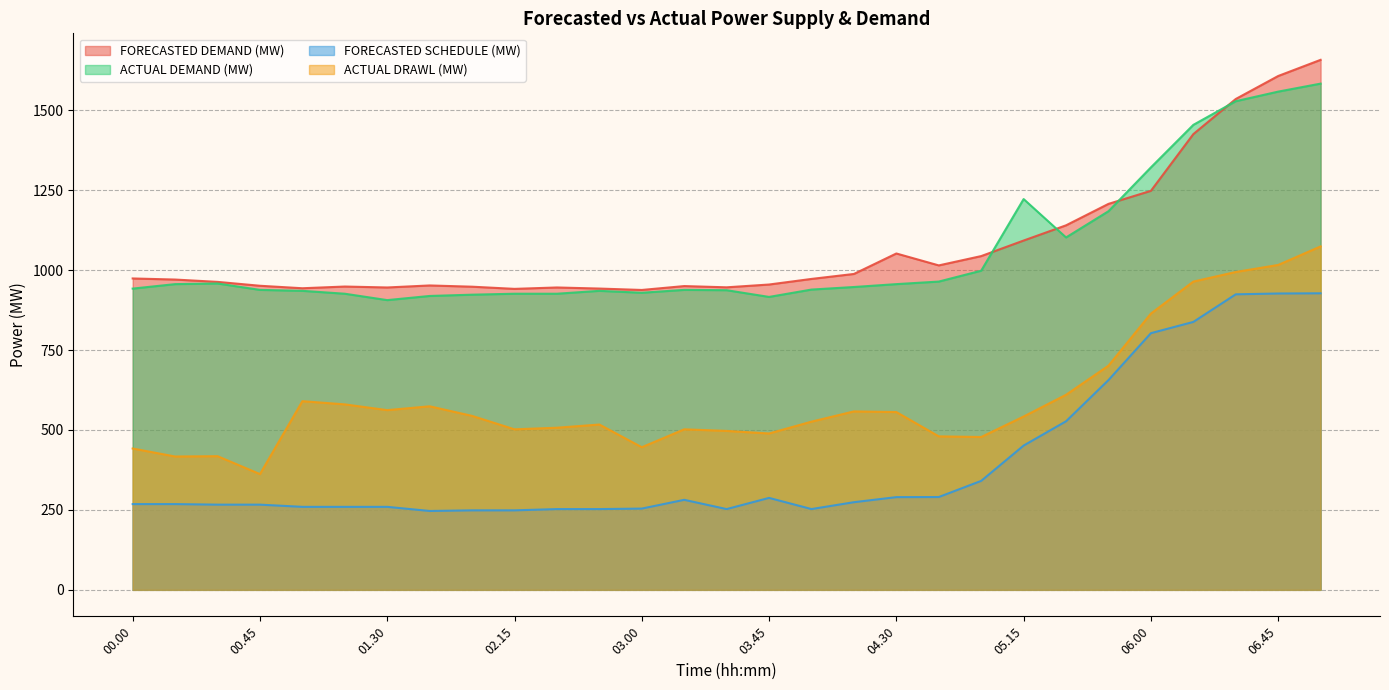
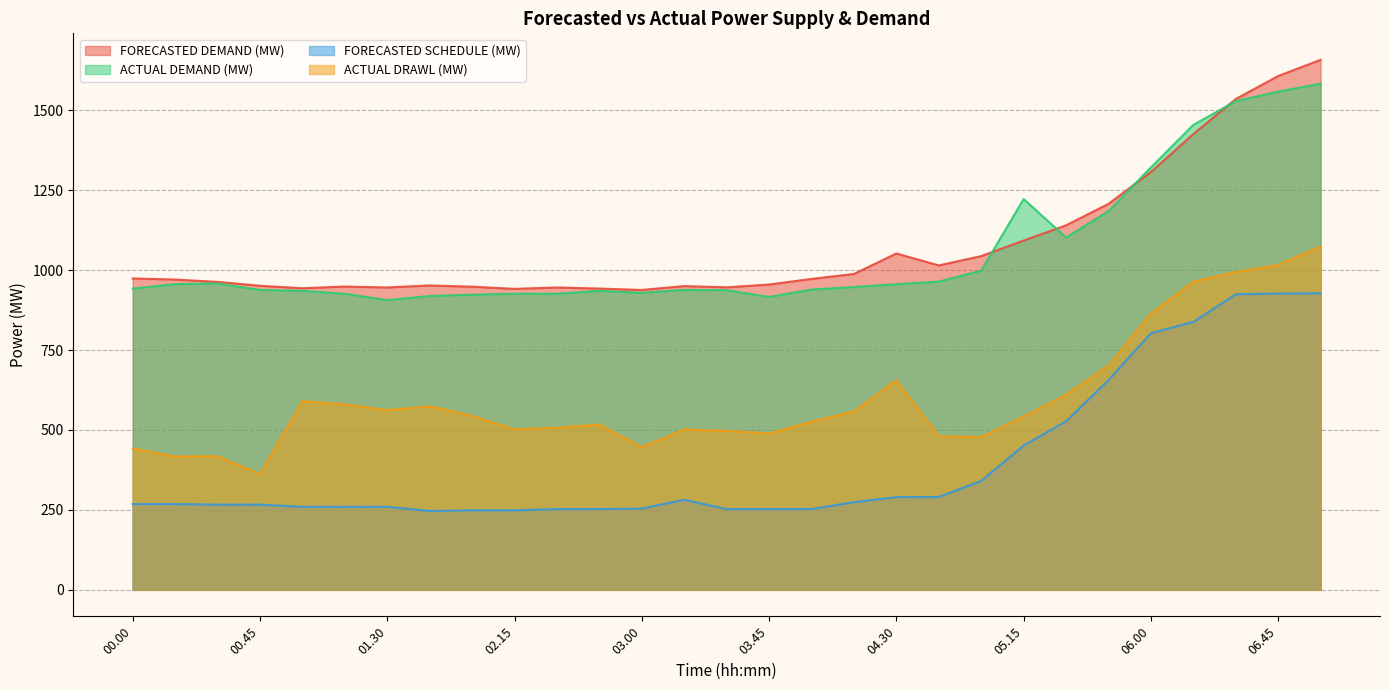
  {
    "FORECASTED DEMAND (MW)": {
      "00.00": 970,
      "00.45": 950,
      "01.30": 950,
      "02.15": 940,
      "03.00": 940,
      "03.45": 950,
      "04.30": 1050,
      "05.15": 1090,
-     "06.00": 1250,
+     "06.00": 1310,
      "06.45": 1610
    },
    "ACTUAL DEMAND (MW)": {
      "00.00": 940,
      "00.45": 940,
      "01.30": 910,
      "02.15": 930,
      "03.00": 930,
      "03.45": 920,
      "04.30": 960,
      "05.15": 1220,
      "06.00": 1320,
      "06.45": 1560
    },
    "FORECASTED SCHEDULE (MW)": {
      "00.00": 270,
      "00.45": 270,
      "01.30": 260,
      "02.15": 250,
      "03.00": 250,
-     "03.45": 290,
+     "03.45": 250,
      "04.30": 290,
      "05.15": 450,
      "06.00": 800,
      "06.45": 930
    },
    "ACTUAL DRAWL (MW)": {
      "00.00": 440,
      "00.45": 360,
      "01.30": 560,
      "02.15": 500,
      "03.00": 450,
      "03.45": 490,
-     "04.30": 560,
+     "04.30": 660,
      "05.15": 540,
      "06.00": 860,
      "06.45": 1020
    }
  }
